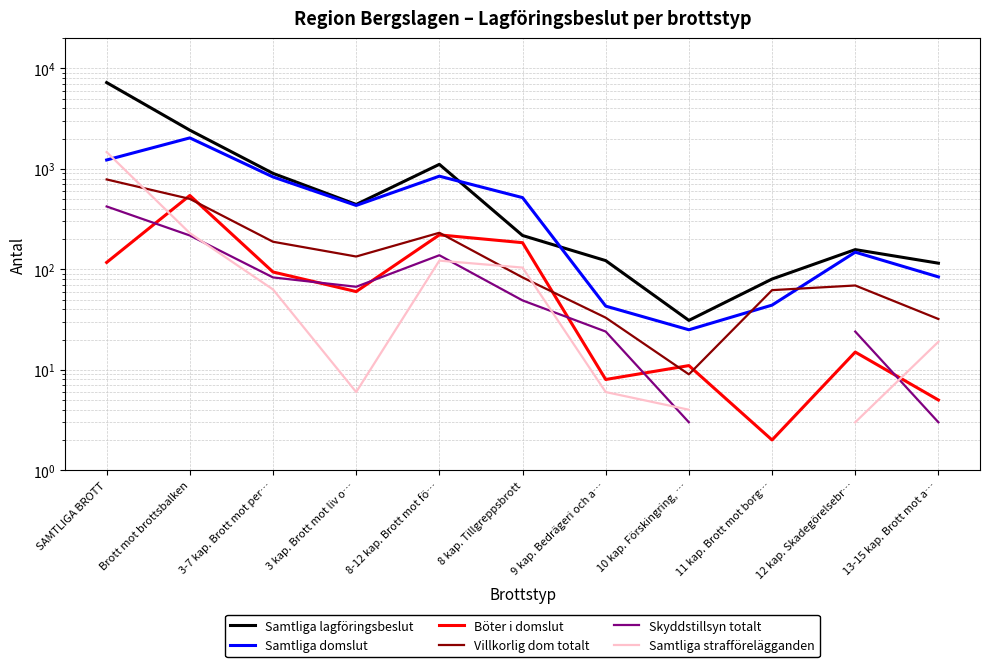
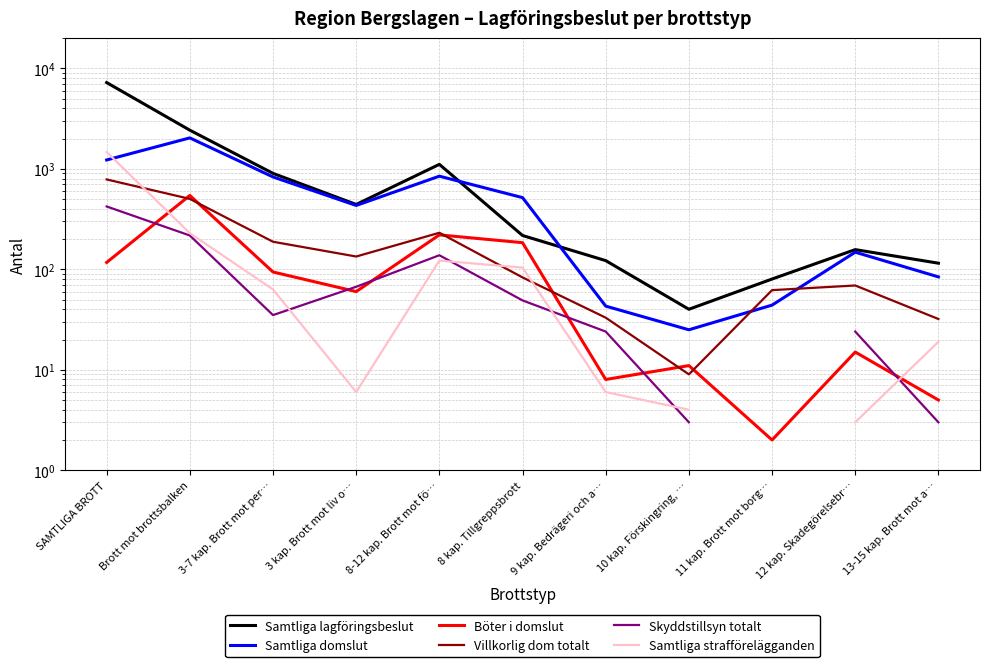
  {
    "Samtliga lagföringsbeslut": {
      "SAMTLIGA BROTT": 7000,
      "Brott mot brottsbalken": 2400,
      "3-7 kap. Brott mot per…": 900,
      "8-12 kap. Brott mot fö…": 1100,
      "8 kap. Tillgreppsbrott": 220,
      "9 kap. Bedrägeri och a…": 120,
-     "10 kap. Förskingring, …": 31,
+     "10 kap. Förskingring, …": 40,
      "11 kap. Brott mot borg…": 80,
      "12 kap. Skadegörelsebr…": 160,
      "13-15 kap. Brott mot a…": 120
    },
    "Samtliga domslut": {
      "SAMTLIGA BROTT": 1200,
      "Brott mot brottsbalken": 2000,
      "3-7 kap. Brott mot per…": 800,
      "8-12 kap. Brott mot fö…": 800,
      "8 kap. Tillgreppsbrott": 500,
      "9 kap. Bedrägeri och a…": 43,
      "10 kap. Förskingring, …": 25,
      "11 kap. Brott mot borg…": 40,
      "12 kap. Skadegörelsebr…": 150,
      "13-15 kap. Brott mot a…": 80
    },
    "Böter i domslut": {
      "SAMTLIGA BROTT": 120,
      "Brott mot brottsbalken": 500,
      "3-7 kap. Brott mot per…": 90,
      "3 kap. Brott mot liv o…": 60,
      "8 kap. Tillgreppsbrott": 180,
      "9 kap. Bedrägeri och a…": 8,
      "10 kap. Förskingring, …": 11,
      "11 kap. Brott mot borg…": 2,
      "12 kap. Skadegörelsebr…": 15,
      "13-15 kap. Brott mot a…": 5
    },
    "Villkorlig dom totalt": {
      "SAMTLIGA BROTT": 800,
      "Brott mot brottsbalken": 500,
      "3-7 kap. Brott mot per…": 190,
      "3 kap. Brott mot liv o…": 130,
      "8 kap. Tillgreppsbrott": 80,
      "9 kap. Bedrägeri och a…": 33,
      "10 kap. Förskingring, …": 9,
      "11 kap. Brott mot borg…": 60,
      "12 kap. Skadegörelsebr…": 70,
      "13-15 kap. Brott mot a…": 32
    },
    "Skyddstillsyn totalt": {
      "SAMTLIGA BROTT": 420,
-     "3-7 kap. Brott mot per…": 80,
+     "3-7 kap. Brott mot per…": 35,
      "3 kap. Brott mot liv o…": 70,
      "8-12 kap. Brott mot fö…": 140,
      "8 kap. Tillgreppsbrott": 50,
      "9 kap. Bedrägeri och a…": 24,
      "10 kap. Förskingring, …": 3,
      "12 kap. Skadegörelsebr…": 24,
      "13-15 kap. Brott mot a…": 3
    },
    "Samtliga strafförelägganden": {
      "SAMTLIGA BROTT": 1500,
      "3-7 kap. Brott mot per…": 60,
      "3 kap. Brott mot liv o…": 6,
      "8-12 kap. Brott mot fö…": 120,
      "8 kap. Tillgreppsbrott": 100,
      "9 kap. Bedrägeri och a…": 6,
      "10 kap. Förskingring, …": 4,
      "12 kap. Skadegörelsebr…": 3,
      "13-15 kap. Brott mot a…": 19
    }
  }
